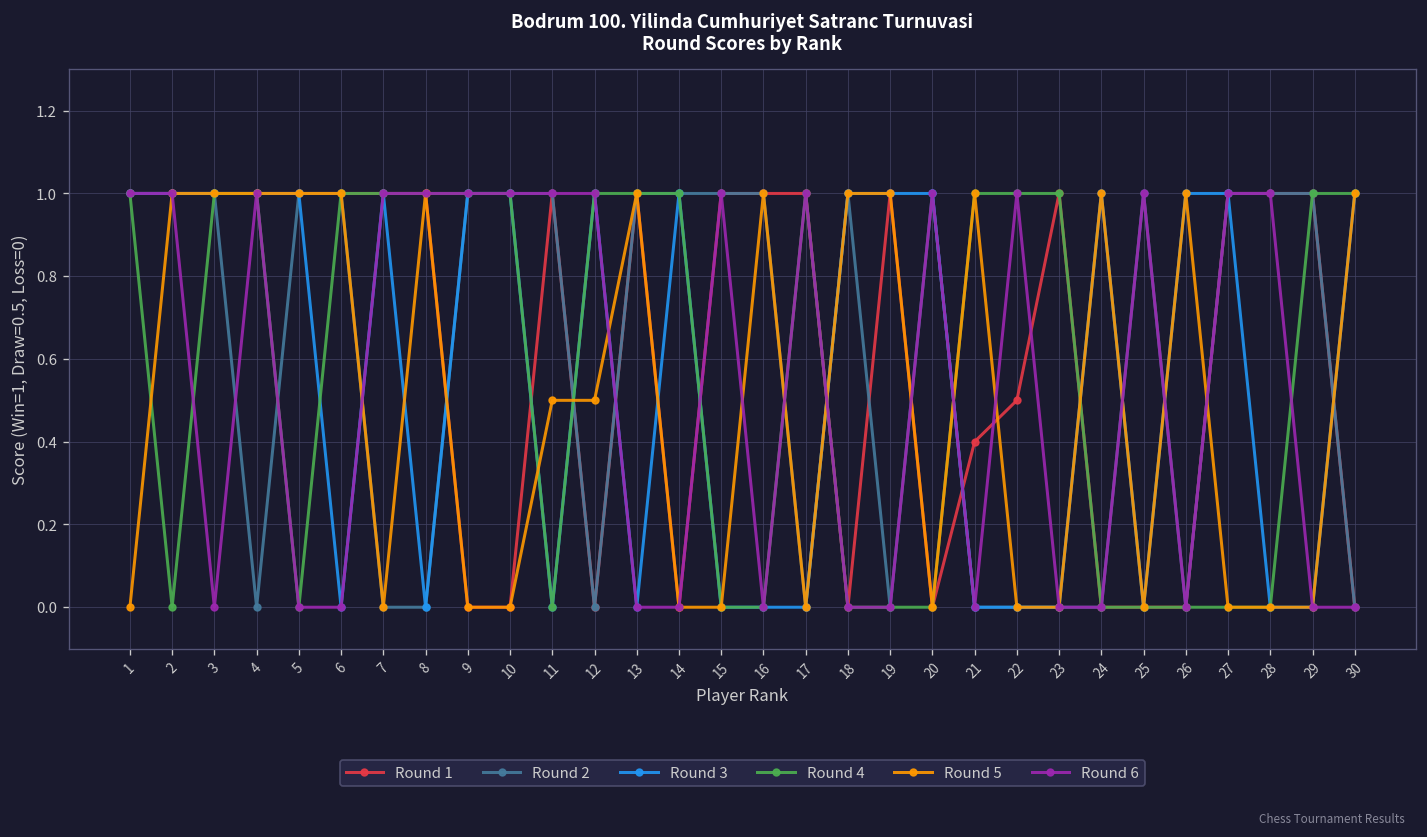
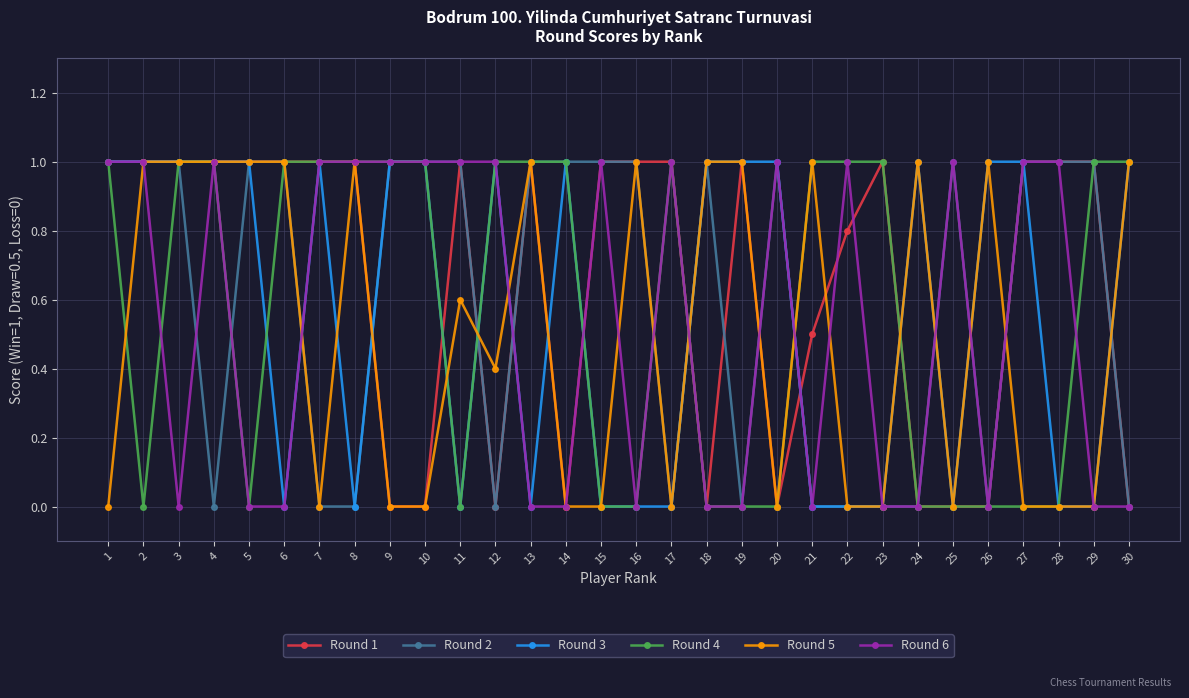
  {
    "Round 1": {
-     "21": 0.4,
-     "22": 0.5
+     "21": 0.5,
+     "22": 0.8
    },
    "Round 2": {
      "4": 0.0
    },
    "Round 4": {
      "2": 0.0
    },
    "Round 5": {
      "1": 0.0,
-     "11": 0.5,
-     "12": 0.5
+     "11": 0.6,
+     "12": 0.4
    },
    "Round 6": {
      "3": 0.0
    }
  }
